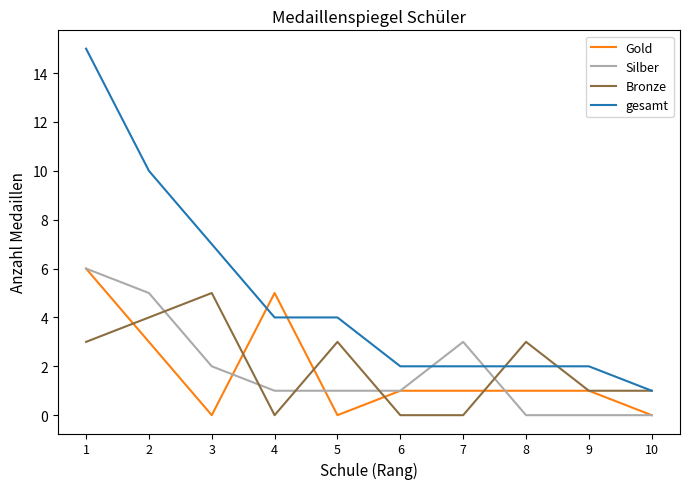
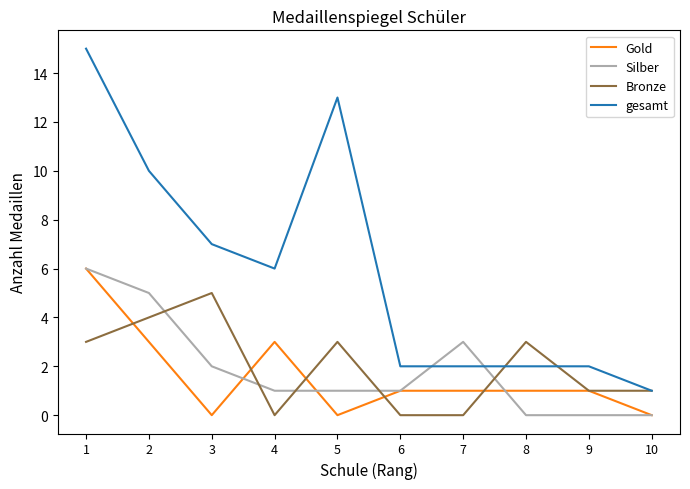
  {
    "Gold": {
      "2": 3,
      "3": 0,
-     "4": 5,
+     "4": 3,
      "5": 0,
      "7": 1,
      "8": 1
    },
    "Silber": {
      "2": 5,
      "3": 2,
      "4": 1,
      "5": 1,
      "7": 3,
      "8": 0,
      "9": 0
    },
    "Bronze": {
      "1": 3,
      "2": 4,
      "3": 5,
      "4": 0,
      "5": 3,
      "6": 0,
      "7": 0,
      "8": 3
    },
    "gesamt": {
      "1": 15,
      "2": 10,
      "3": 7,
-     "4": 4,
-     "5": 4,
+     "4": 6,
+     "5": 13,
      "6": 2,
      "7": 2,
      "8": 2,
      "9": 2
    }
  }
